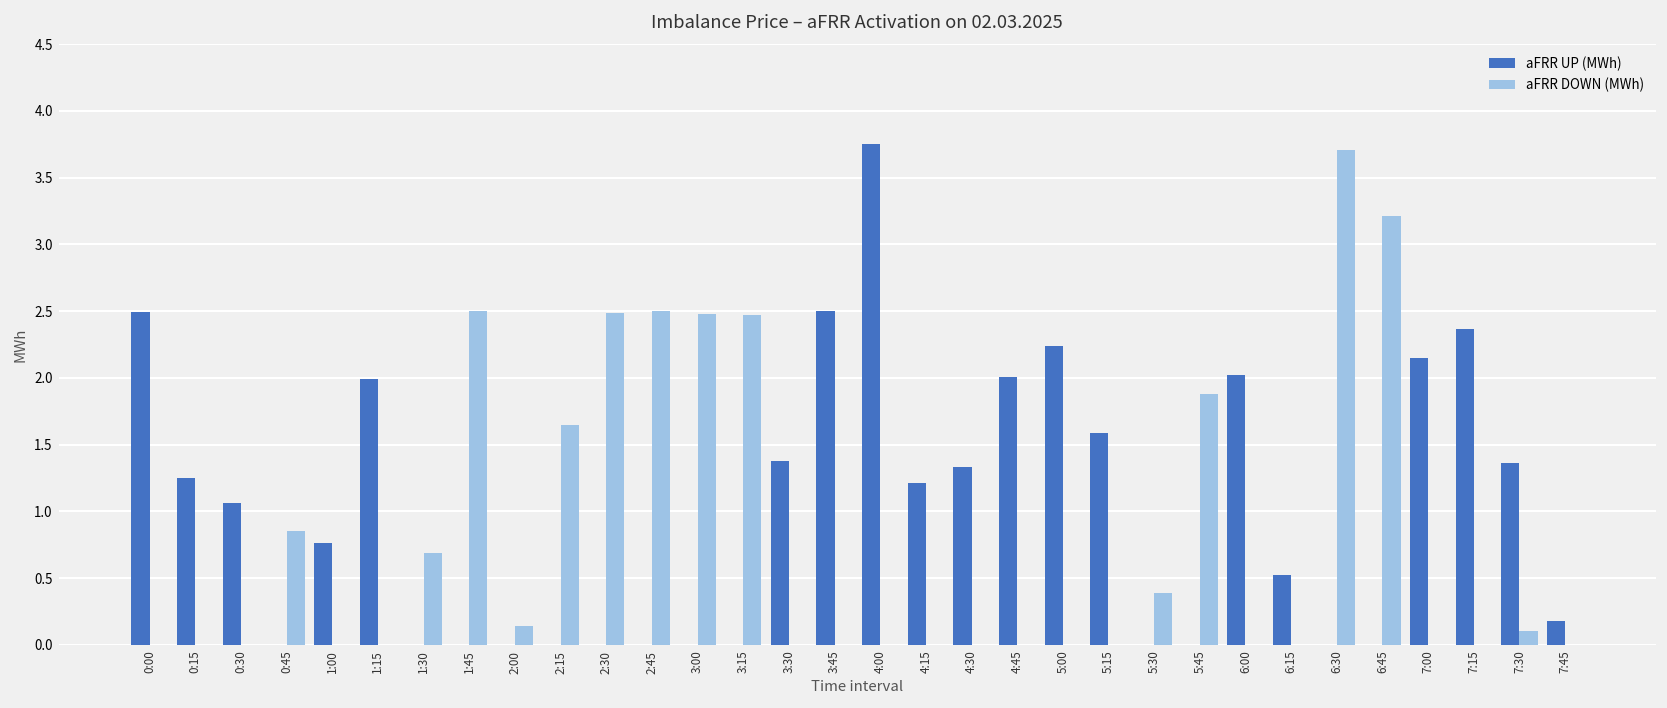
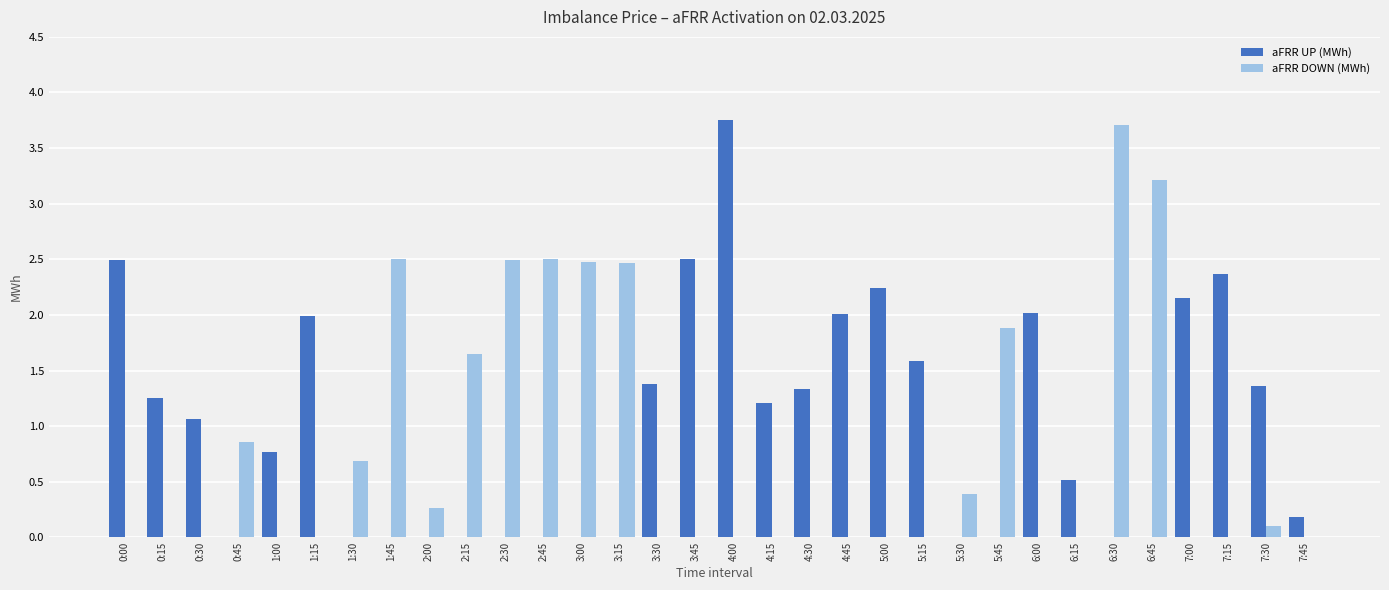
  {
    "aFRR UP (MWh)": {
      "0:00": 2.50,
      "0:15": 1.25,
      "0:30": 1.06,
      "0:45": 0.00,
      "1:00": 0.77,
      "1:15": 1.99,
      "1:30": 0.00,
      "1:45": 0.00,
      "2:00": 0.00,
      "2:15": 0.00,
      "2:30": 0.00,
      "2:45": 0.00,
      "3:00": 0.00,
      "3:15": 0.00,
      "3:30": 1.38,
      "3:45": 2.50,
      "4:00": 3.75,
      "4:15": 1.21,
      "4:30": 1.33,
      "4:45": 2.01,
      "5:00": 2.24,
      "5:15": 1.59,
      "5:30": 0.00,
      "5:45": 0.00,
      "6:00": 2.02,
      "6:15": 0.52,
      "6:30": 0.00,
      "6:45": 0.00,
      "7:00": 2.15,
      "7:15": 2.37,
      "7:30": 1.36,
      "7:45": 0.18
    },
    "aFRR DOWN (MWh)": {
      "0:00": 0.00,
      "0:15": 0.00,
      "0:30": 0.00,
      "0:45": 0.86,
      "1:00": 0.00,
      "1:15": 0.00,
      "1:30": 0.69,
      "1:45": 2.50,
-     "2:00": 0.14,
+     "2:00": 0.26,
      "2:15": 1.65,
      "2:30": 2.49,
      "2:45": 2.50,
      "3:00": 2.48,
      "3:15": 2.47,
      "3:30": 0.00,
      "3:45": 0.00,
      "4:00": 0.00,
      "4:15": 0.00,
      "4:30": 0.00,
      "4:45": 0.00,
      "5:00": 0.00,
      "5:15": 0.00,
      "5:30": 0.39,
      "5:45": 1.88,
      "6:00": 0.00,
      "6:15": 0.00,
      "6:30": 3.71,
      "6:45": 3.21,
      "7:00": 0.00,
      "7:15": 0.00,
      "7:30": 0.10,
      "7:45": 0.00
    }
  }
